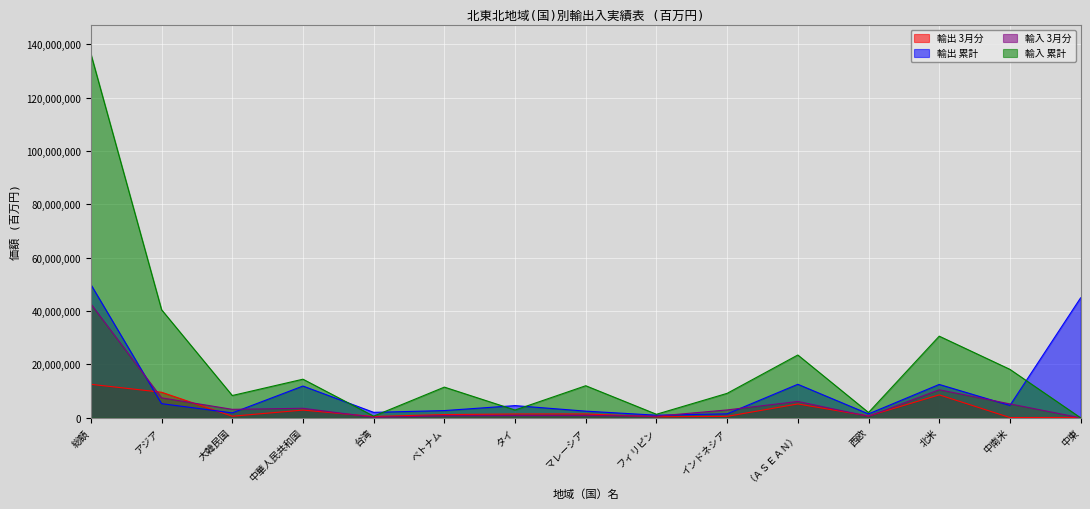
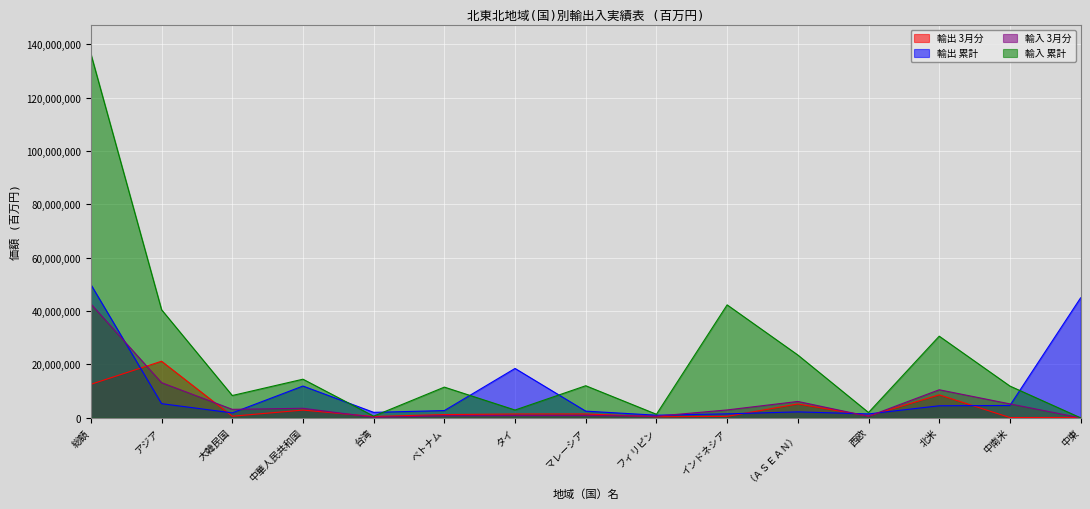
  {
    "輸出 3月分": {
      "総額": "13,000,000",
-     "アジア": "10,000,000",
+     "アジア": "21,000,000",
      "大韓民国": "1,000,000",
      "北米": "9,000,000",
      "中南米": "0"
    },
    "輸出 累計": {
      "総額": "50,000,000",
      "アジア": "5,000,000",
      "大韓民国": "2,000,000",
      "中華人民共和国": "12,000,000",
      "台湾": "2,000,000",
      "ベトナム": "3,000,000",
-     "タイ": "5,000,000",
+     "タイ": "19,000,000",
      "マレーシア": "2,000,000",
-     "（ＡＳＥＡＮ）": "13,000,000",
-     "北米": "13,000,000",
+     "（ＡＳＥＡＮ）": "2,000,000",
+     "北米": "5,000,000",
      "中東": "45,000,000"
    },
    "輸入 3月分": {
      "総額": "43,000,000",
-     "アジア": "7,000,000",
+     "アジア": "13,000,000",
      "大韓民国": "3,000,000",
      "インドネシア": "3,000,000",
      "北米": "11,000,000"
    },
    "輸入 累計": {
      "総額": "136,000,000",
      "アジア": "41,000,000",
      "大韓民国": "8,000,000",
      "中華人民共和国": "14,000,000",
      "ベトナム": "12,000,000",
      "タイ": "3,000,000",
      "マレーシア": "12,000,000",
-     "インドネシア": "9,000,000",
+     "インドネシア": "42,000,000",
      "（ＡＳＥＡＮ）": "24,000,000",
      "北米": "31,000,000",
-     "中南米": "18,000,000"
+     "中南米": "12,000,000"
    }
  }
